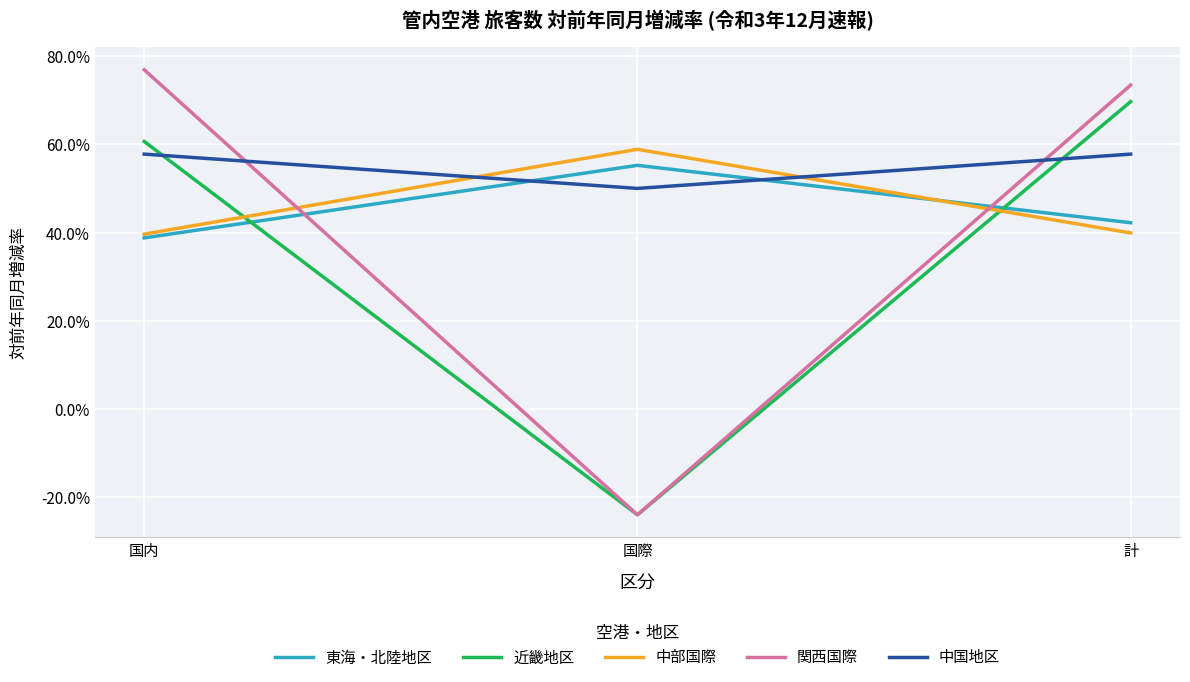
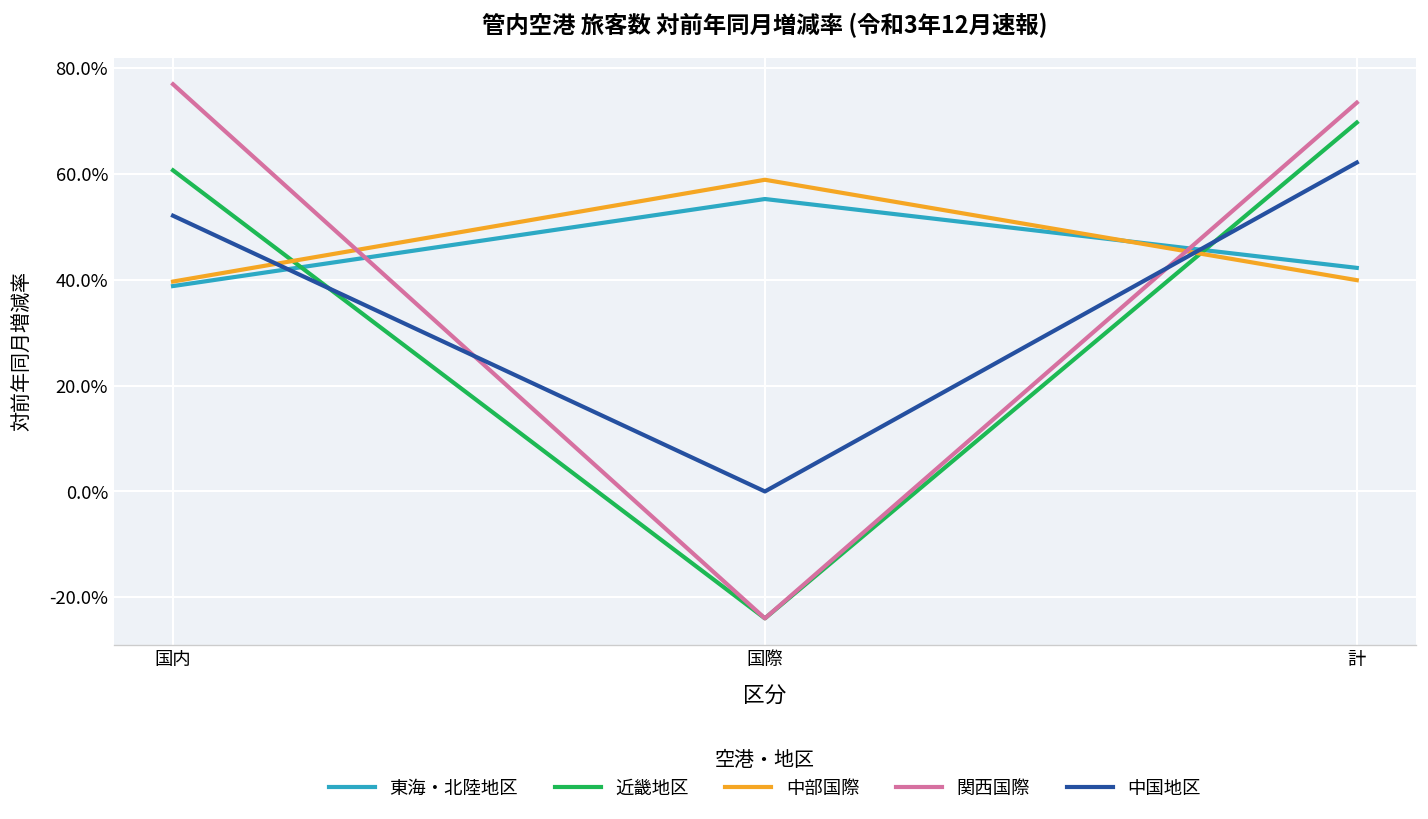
  {
    "東海・北陸地区": {
      "国内": "39%",
      "国際": "55%",
      "計": "42%"
    },
    "近畿地区": {
      "国内": "61%",
      "計": "70%"
    },
    "中部国際": {
      "国内": "40%",
      "国際": "59%",
      "計": "40%"
    },
    "関西国際": {
      "国内": "77%",
      "計": "73%"
    },
    "中国地区": {
-     "国内": "58%",
-     "国際": "50%",
-     "計": "58%"
+     "国内": "52%",
+     "国際": "0%",
+     "計": "62%"
    }
  }
